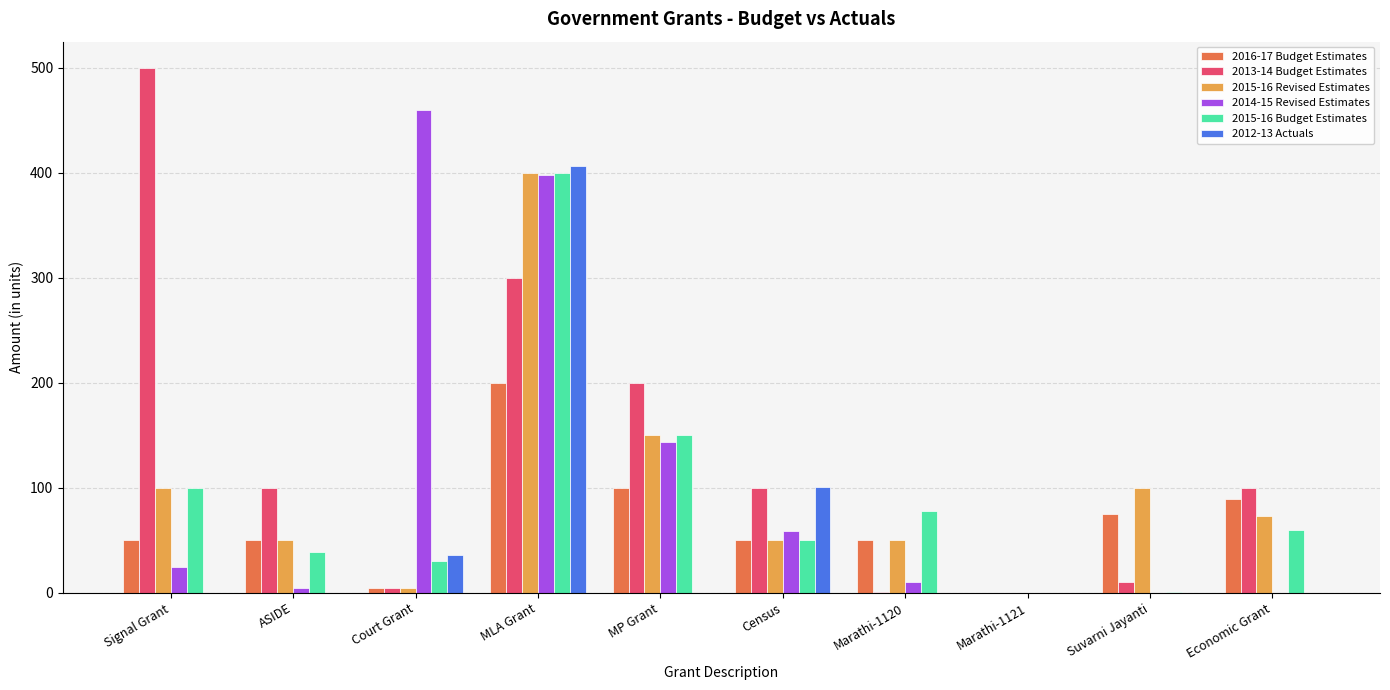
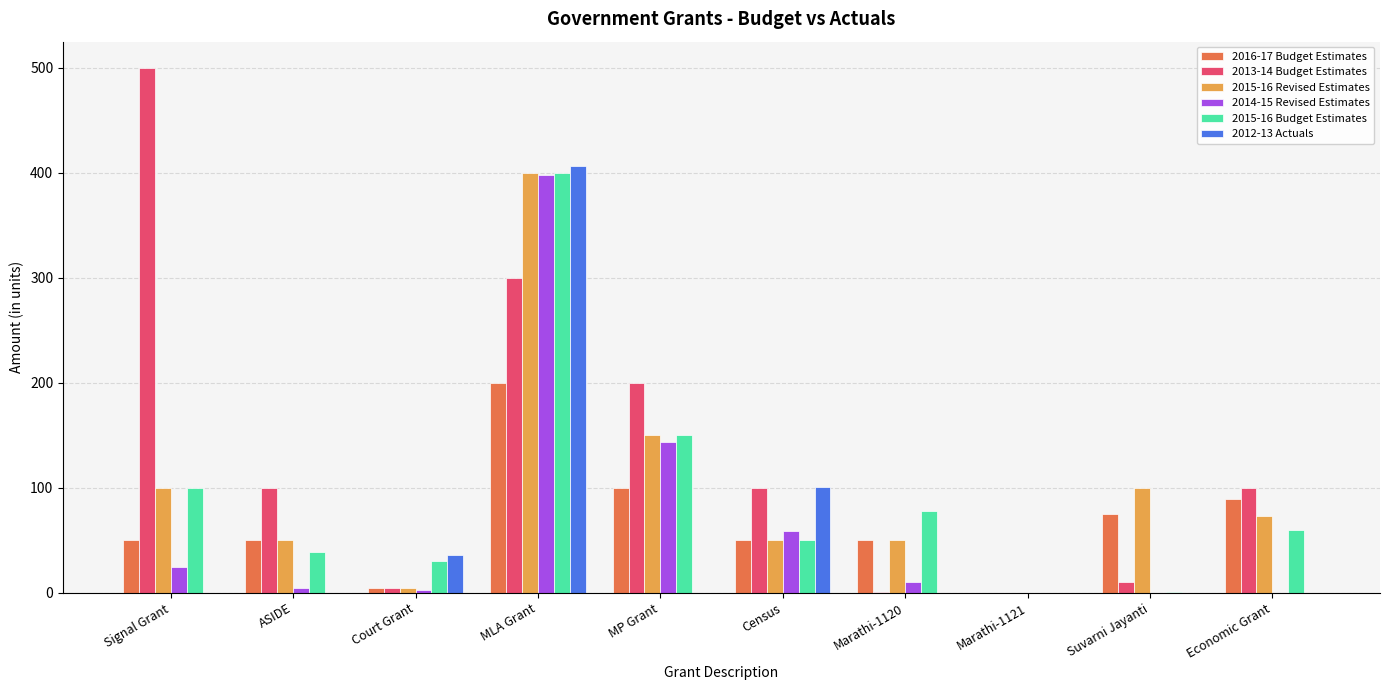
  {
    "2014-15 Revised Estimates": {
      "Signal Grant": 25,
      "ASIDE": 5,
-     "Court Grant": 460,
+     "Court Grant": 3,
      "MLA Grant": 398,
      "MP Grant": 144,
      "Census": 59,
      "Marathi-1120": 10,
      "Economic Grant": 0
    },
    "2015-16 Budget Estimates": {
      "Signal Grant": 100,
      "ASIDE": 39,
      "Court Grant": 30,
      "MLA Grant": 400,
      "MP Grant": 150,
      "Census": 50,
      "Marathi-1120": 78,
      "Economic Grant": 60
    },
    "2012-13 Actuals": {
      "Signal Grant": 0,
      "ASIDE": 0,
      "Court Grant": 36,
      "MLA Grant": 407,
      "MP Grant": 0,
      "Census": 101,
      "Marathi-1120": 0,
      "Marathi-1121": 0,
      "Suvarni Jayanti": 0,
      "Economic Grant": 0
    }
  }
